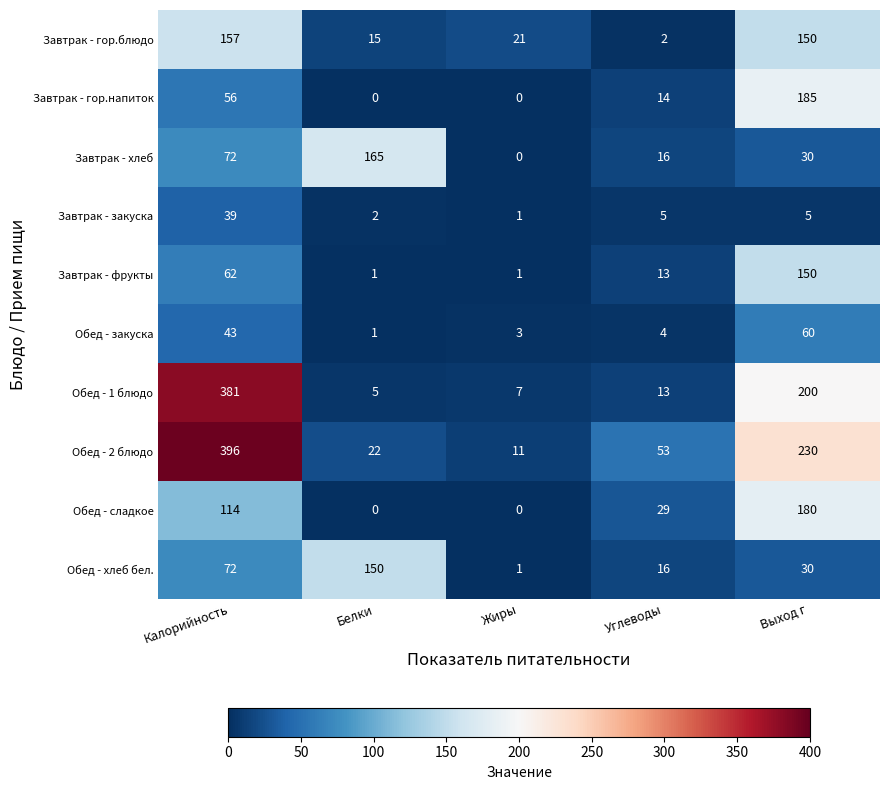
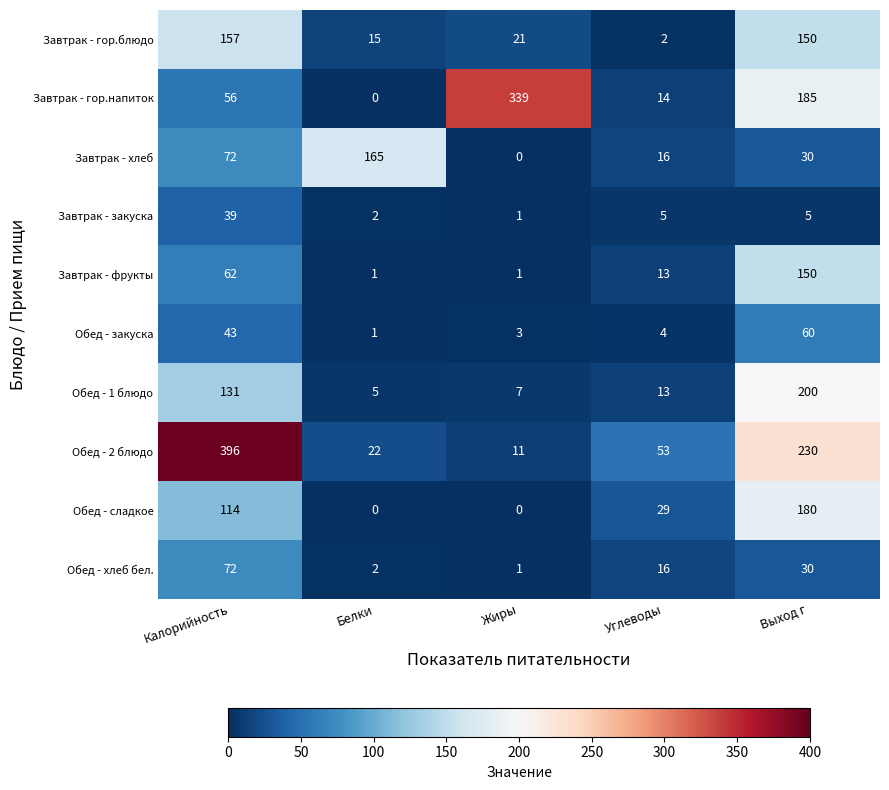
  {
    "Завтрак - гор.блюдо": {
      "Калорийность": 157,
      "Белки": 15,
      "Жиры": 21,
      "Углеводы": 2,
      "Выход г": 150
    },
    "Завтрак - гор.напиток": {
      "Калорийность": 56,
      "Белки": 0,
-     "Жиры": 0,
+     "Жиры": 339,
      "Углеводы": 14,
      "Выход г": 185
    },
    "Завтрак - хлеб": {
      "Калорийность": 72,
      "Белки": 165,
      "Жиры": 0,
      "Углеводы": 16,
      "Выход г": 30
    },
    "Завтрак - закуска": {
      "Калорийность": 39,
      "Белки": 2,
      "Жиры": 1,
      "Углеводы": 5,
      "Выход г": 5
    },
    "Завтрак - фрукты": {
      "Калорийность": 62,
      "Белки": 1,
      "Жиры": 1,
      "Углеводы": 13,
      "Выход г": 150
    },
    "Обед - закуска": {
      "Калорийность": 43,
      "Белки": 1,
      "Жиры": 3,
      "Углеводы": 4,
      "Выход г": 60
    },
    "Обед - 1 блюдо": {
-     "Калорийность": 381,
+     "Калорийность": 131,
      "Белки": 5,
      "Жиры": 7,
      "Углеводы": 13,
      "Выход г": 200
    },
    "Обед - 2 блюдо": {
      "Калорийность": 396,
      "Белки": 22,
      "Жиры": 11,
      "Углеводы": 53,
      "Выход г": 230
    },
    "Обед - сладкое": {
      "Калорийность": 114,
      "Белки": 0,
      "Жиры": 0,
      "Углеводы": 29,
      "Выход г": 180
    },
    "Обед - хлеб бел.": {
      "Калорийность": 72,
-     "Белки": 150,
+     "Белки": 2,
      "Жиры": 1,
      "Углеводы": 16,
      "Выход г": 30
    }
  }
